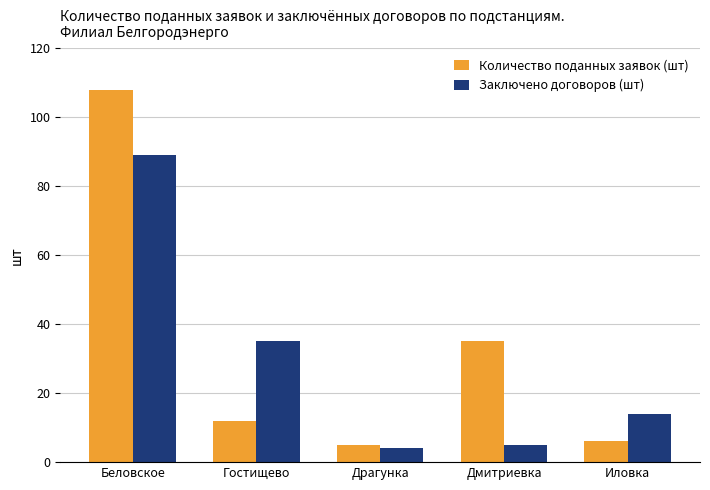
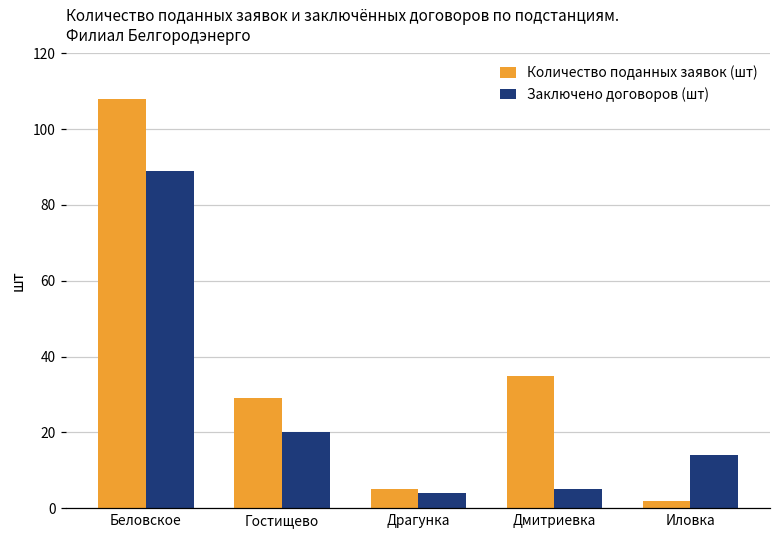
  {
    "Количество поданных заявок (шт)": {
      "Беловское": 108,
-     "Гостищево": 12,
+     "Гостищево": 29,
      "Драгунка": 5,
      "Дмитриевка": 35,
-     "Иловка": 6
+     "Иловка": 2
    },
    "Заключено договоров (шт)": {
      "Беловское": 89,
-     "Гостищево": 35,
+     "Гостищево": 20,
      "Драгунка": 4,
      "Дмитриевка": 5,
      "Иловка": 14
    }
  }
